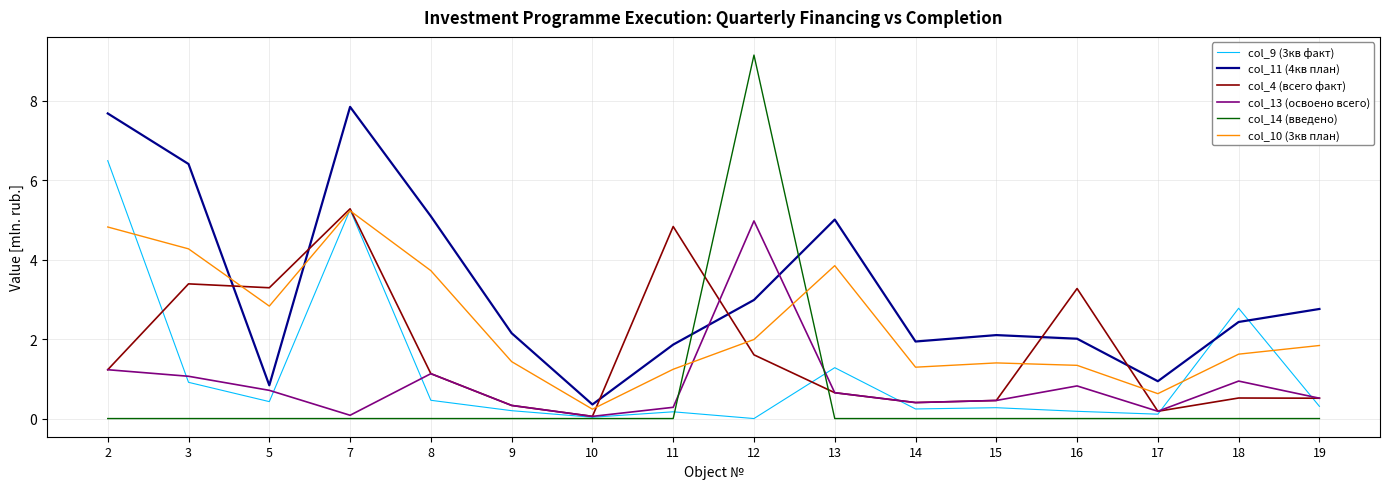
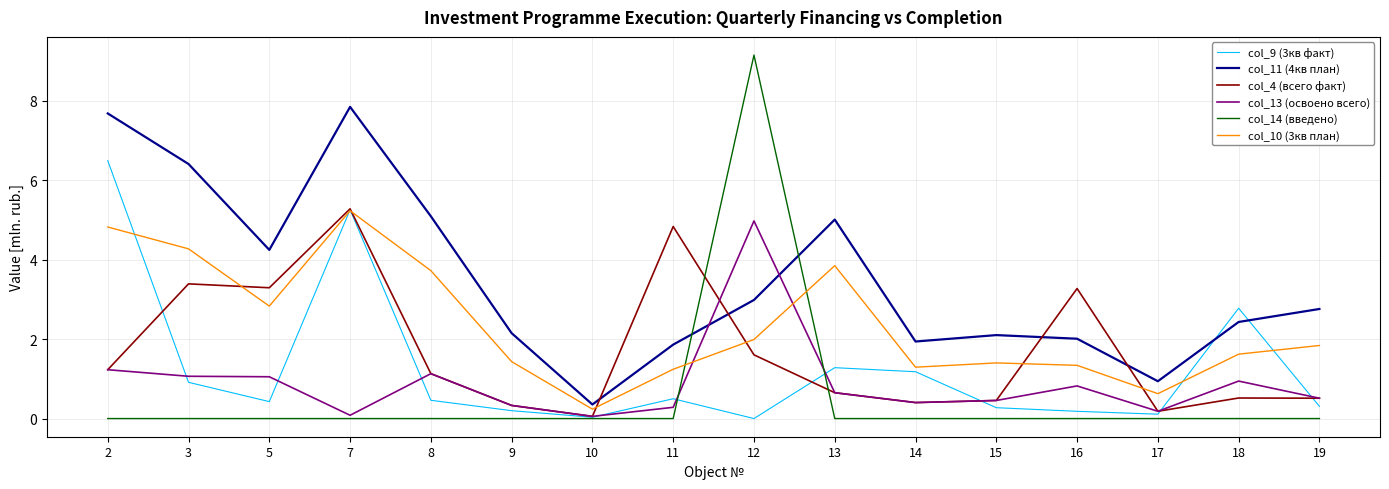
  {
    "col_9 (3кв факт)": {
      "2": 6.5,
      "3": 0.9,
      "5": 0.4,
      "8": 0.5,
      "9": 0.2,
-     "11": 0.2,
+     "11": 0.5,
      "12": 0.0,
      "13": 1.3,
-     "14": 0.2,
+     "14": 1.2,
      "15": 0.3,
      "16": 0.2,
      "17": 0.1,
      "18": 2.8,
      "19": 0.3
    },
    "col_11 (4кв план)": {
      "2": 7.7,
      "3": 6.4,
-     "5": 0.8,
+     "5": 4.2,
      "7": 7.8,
      "8": 5.1,
      "9": 2.1,
      "10": 0.4,
      "11": 1.9,
      "12": 3.0,
      "13": 5.0,
      "14": 1.9,
      "15": 2.1,
      "16": 2.0,
      "17": 0.9,
      "18": 2.4,
      "19": 2.8
    },
    "col_4 (всего факт)": {
      "3": 3.4,
      "5": 3.3,
      "11": 4.8,
      "12": 1.6,
      "16": 3.3,
      "18": 0.5
    },
    "col_13 (освоено всего)": {
      "3": 1.1,
-     "5": 0.7,
+     "5": 1.1,
      "7": 0.1,
      "11": 0.3,
      "12": 5.0,
      "16": 0.8,
      "18": 0.9
    },
    "col_14 (введено)": {
      "2": 0.0,
      "3": 0.0,
      "5": 0.0,
      "7": 0.0,
      "8": 0.0,
      "9": 0.0,
      "11": 0.0,
      "12": 9.1,
      "13": 0.0,
      "14": 0.0,
      "15": 0.0,
      "16": 0.0,
      "17": 0.0,
      "18": 0.0,
      "19": 0.0
    },
    "col_10 (3кв план)": {
      "2": 4.8,
      "3": 4.3,
      "5": 2.8,
      "8": 3.7,
      "9": 1.4,
      "10": 0.2,
      "11": 1.2,
      "12": 2.0,
      "13": 3.8,
      "14": 1.3,
      "15": 1.4,
      "16": 1.3,
      "17": 0.6,
      "18": 1.6,
      "19": 1.8
    }
  }
